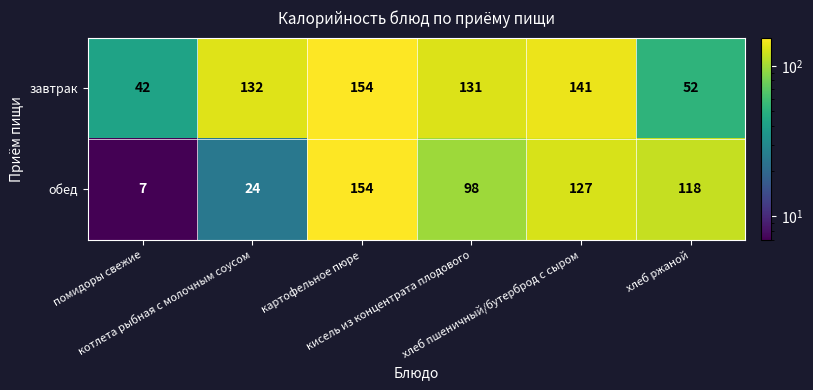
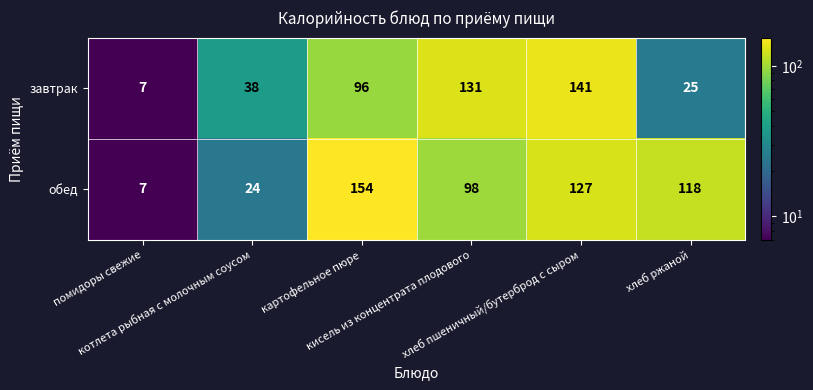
  {
    "завтрак": {
-     "помидоры свежие": 42,
-     "котлета рыбная с молочным соусом": 132,
-     "картофельное пюре": 154,
+     "помидоры свежие": 7,
+     "котлета рыбная с молочным соусом": 38,
+     "картофельное пюре": 96,
      "кисель из концентрата плодового": 131,
      "хлеб пшеничный/бутерброд с сыром": 141,
-     "хлеб ржаной": 52
+     "хлеб ржаной": 25
    },
    "обед": {
      "помидоры свежие": 7,
      "котлета рыбная с молочным соусом": 24,
      "картофельное пюре": 154,
      "кисель из концентрата плодового": 98,
      "хлеб пшеничный/бутерброд с сыром": 127,
      "хлеб ржаной": 118
    }
  }
